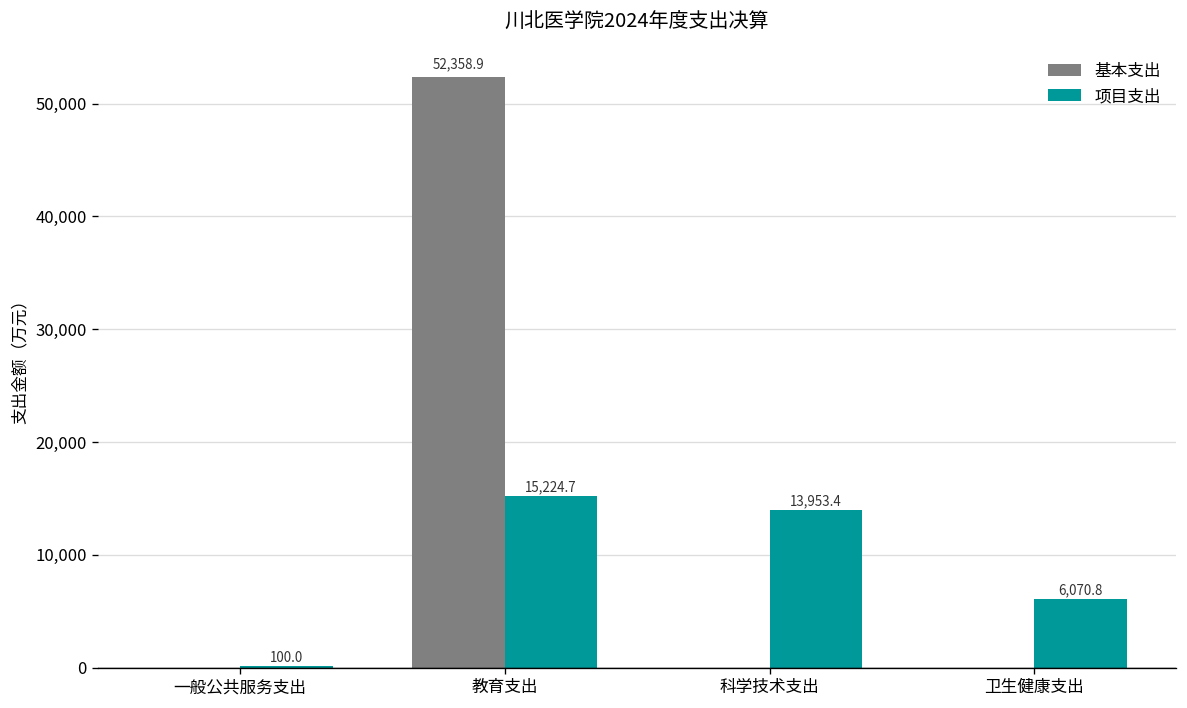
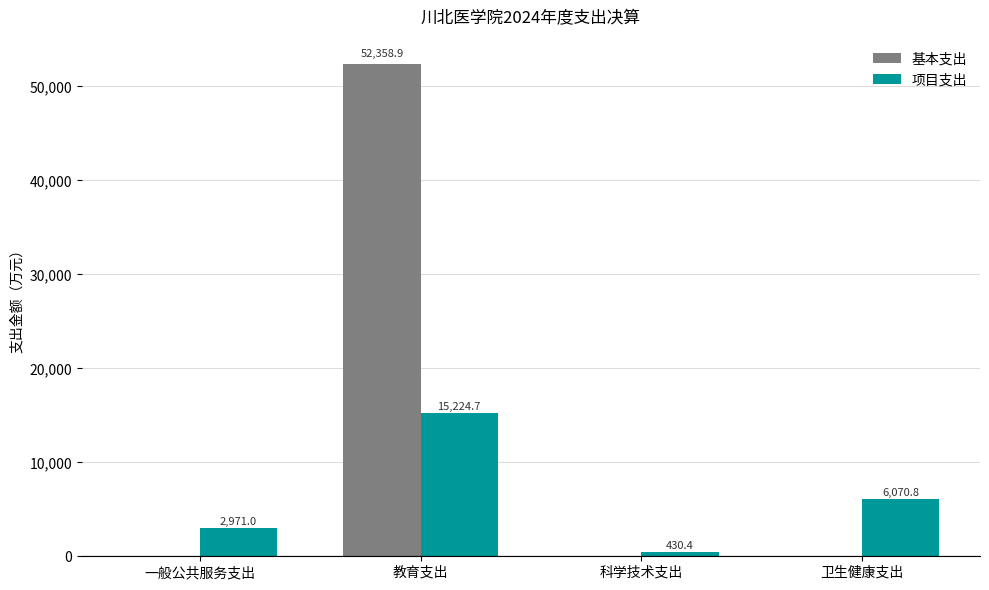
  {
    "基本支出": {
      "教育支出": "52,358.9"
    },
    "项目支出": {
-     "一般公共服务支出": "100.0",
+     "一般公共服务支出": "2,971.0",
      "教育支出": "15,224.7",
-     "科学技术支出": "13,953.4",
+     "科学技术支出": "430.4",
      "卫生健康支出": "6,070.8"
    }
  }
